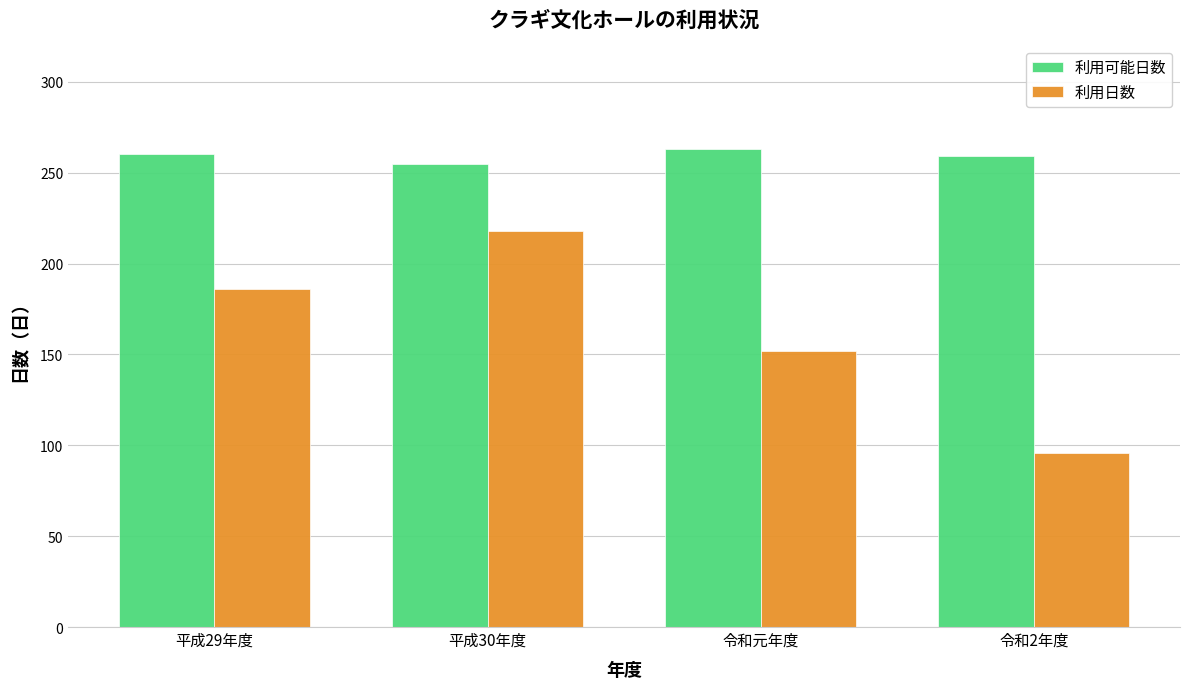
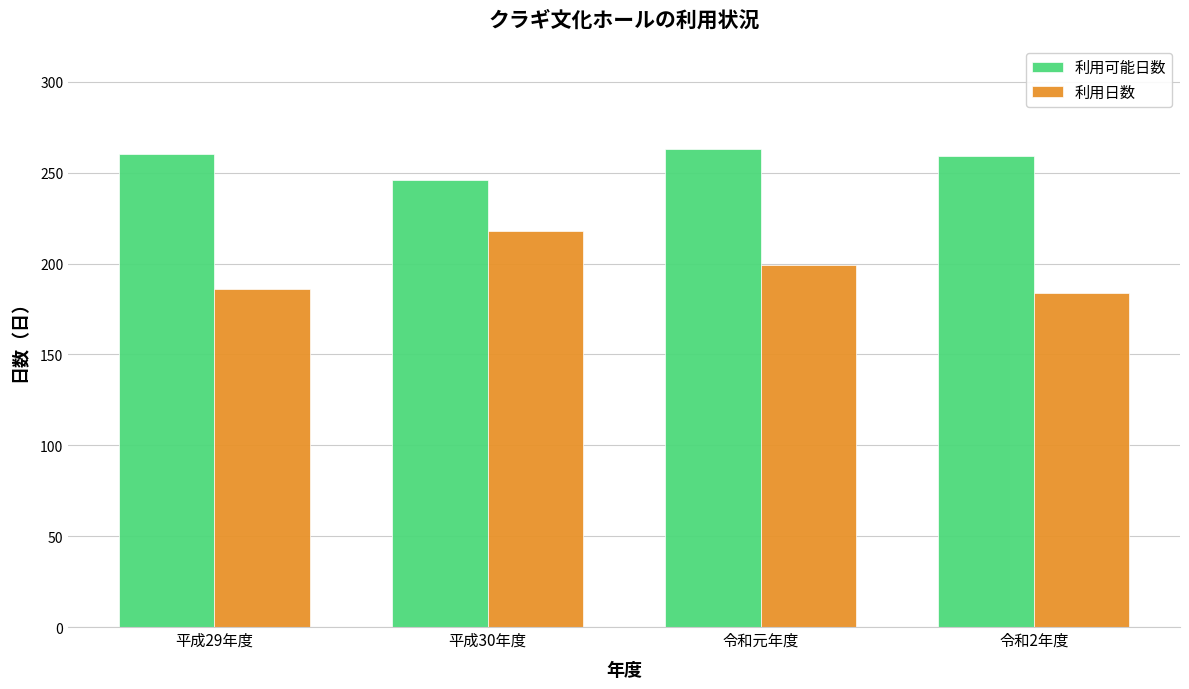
  {
    "利用可能日数": {
      "平成29年度": 260,
-     "平成30年度": 255,
+     "平成30年度": 246,
      "令和元年度": 263,
      "令和2年度": 259
    },
    "利用日数": {
      "平成29年度": 186,
      "平成30年度": 218,
-     "令和元年度": 152,
-     "令和2年度": 96
+     "令和元年度": 199,
+     "令和2年度": 184
    }
  }
